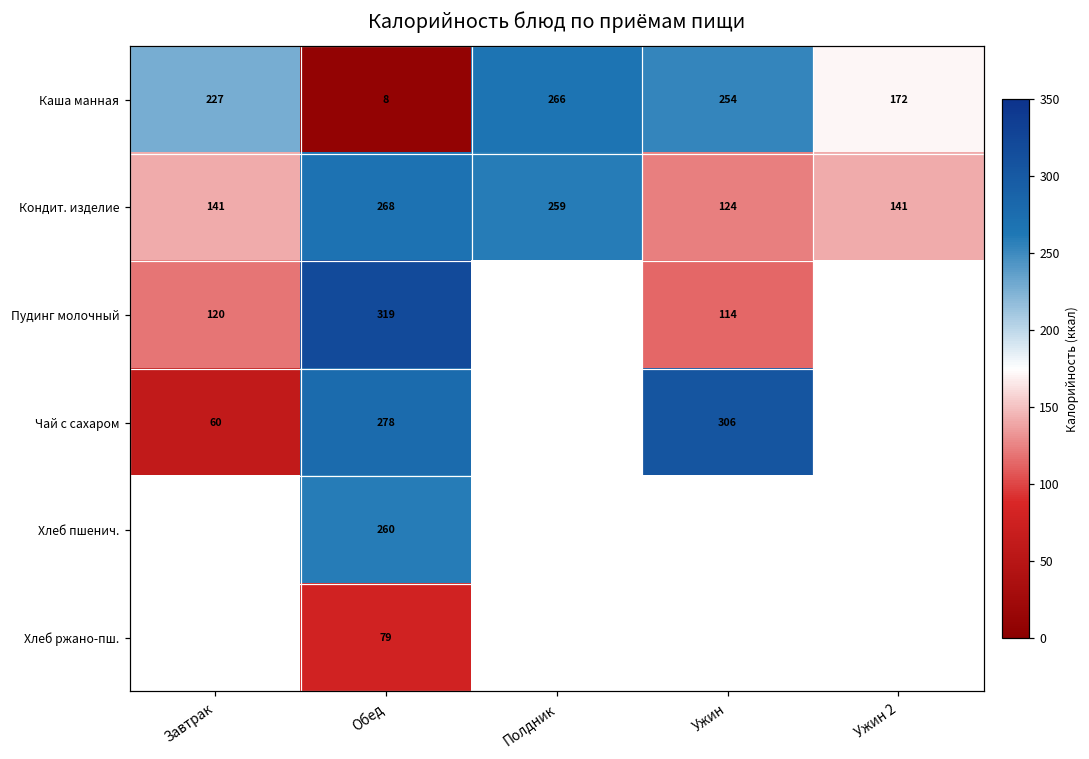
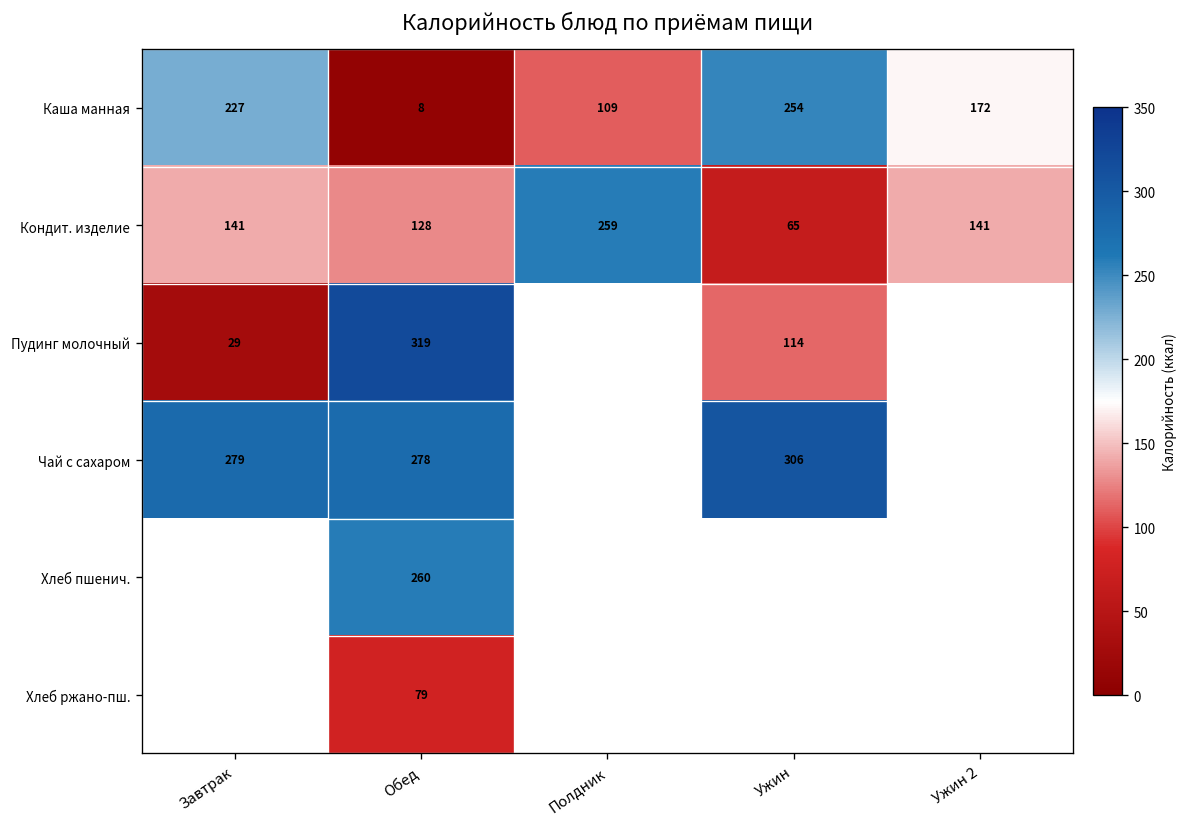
  {
    "Каша манная": {
      "Завтрак": 227,
      "Обед": 8,
-     "Полдник": 266,
+     "Полдник": 109,
      "Ужин": 254,
      "Ужин 2": 172
    },
    "Кондит. изделие": {
      "Завтрак": 141,
-     "Обед": 268,
+     "Обед": 128,
      "Полдник": 259,
-     "Ужин": 124,
+     "Ужин": 65,
      "Ужин 2": 141
    },
    "Пудинг молочный": {
-     "Завтрак": 120,
+     "Завтрак": 29,
      "Обед": 319,
      "Ужин": 114
    },
    "Чай с сахаром": {
-     "Завтрак": 60,
+     "Завтрак": 279,
      "Обед": 278,
      "Ужин": 306
    },
    "Хлеб пшенич.": {
      "Обед": 260
    },
    "Хлеб ржано-пш.": {
      "Обед": 79
    }
  }
